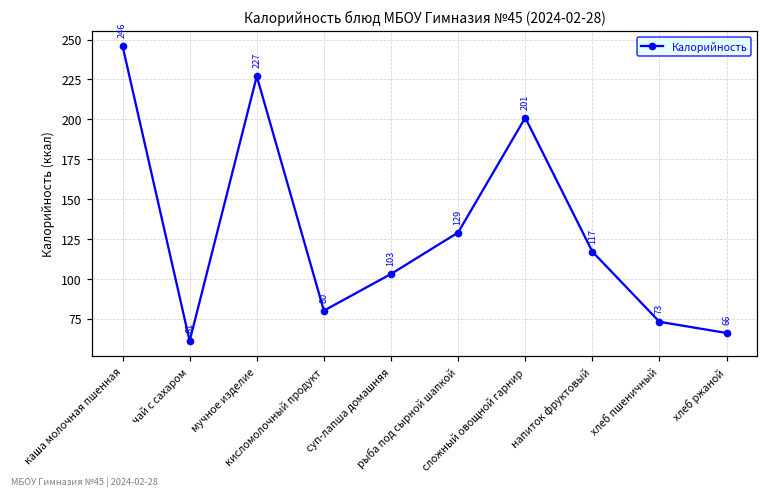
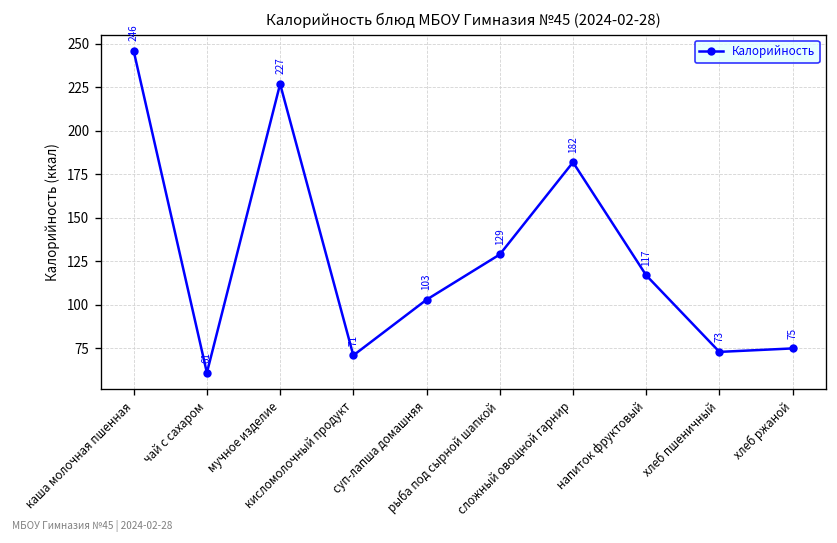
  {
    "каша молочная пшенная": 246,
    "чай с сахаром": 61,
    "мучное изделие": 227,
-   "кисломолочный продукт": 80,
+   "кисломолочный продукт": 71,
    "суп-лапша домашняя": 103,
    "рыба под сырной шапкой": 129,
-   "сложный овощной гарнир": 201,
+   "сложный овощной гарнир": 182,
    "напиток фруктовый": 117,
    "хлеб пшеничный": 73,
-   "хлеб ржаной": 66
+   "хлеб ржаной": 75
  }
